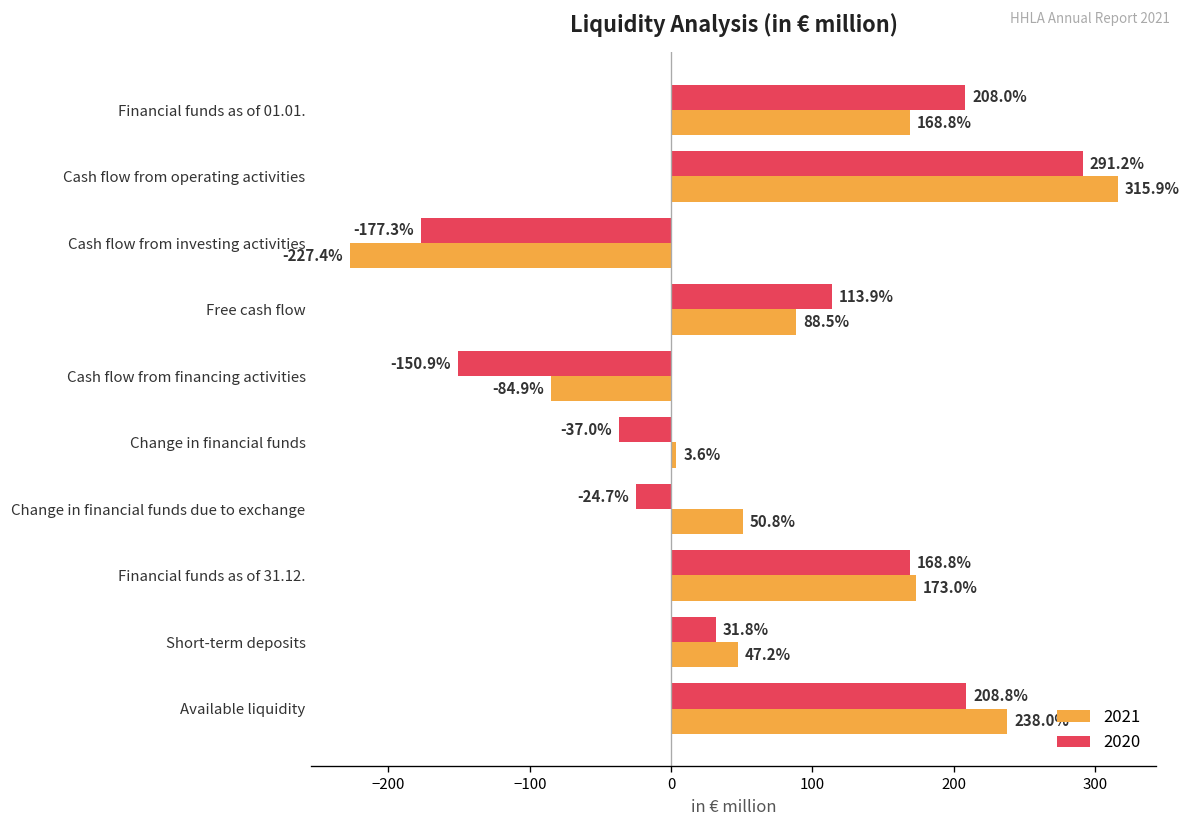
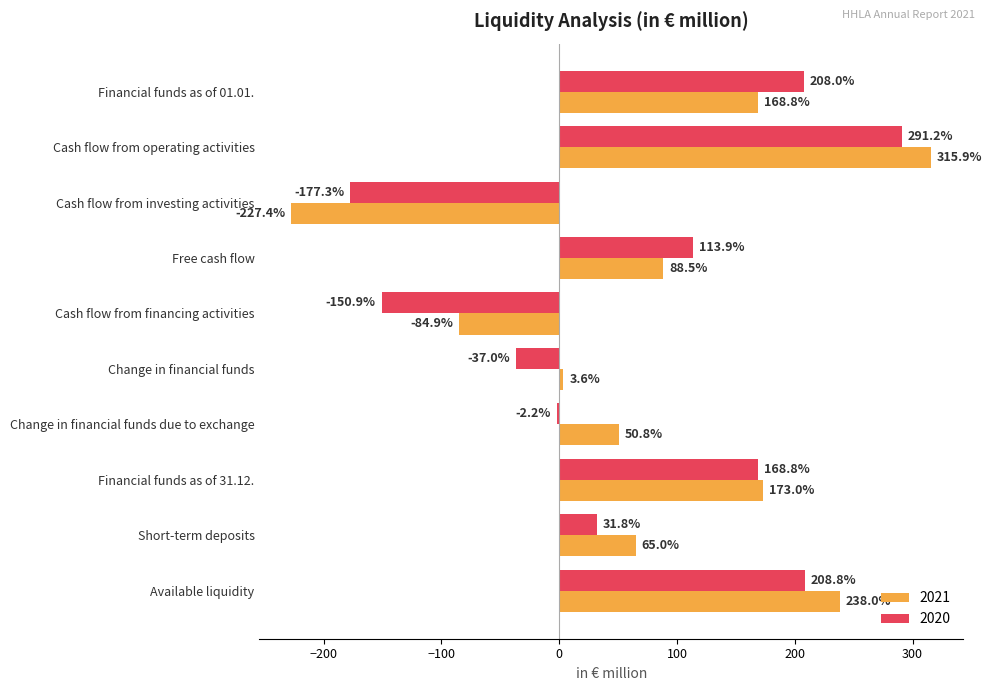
  {
    "2021": {
      "Financial funds as of 01.01.": "168.8%",
      "Cash flow from operating activities": "315.9%",
      "Cash flow from investing activities": "-227.4%",
      "Free cash flow": "88.5%",
      "Cash flow from financing activities": "-84.9%",
      "Change in financial funds": "3.6%",
      "Change in financial funds due to exchange": "50.8%",
      "Financial funds as of 31.12.": "173.0%",
-     "Short-term deposits": "47.2%",
+     "Short-term deposits": "65.0%",
      "Available liquidity": "238.0%"
    },
    "2020": {
      "Financial funds as of 01.01.": "208.0%",
      "Cash flow from operating activities": "291.2%",
      "Cash flow from investing activities": "-177.3%",
      "Free cash flow": "113.9%",
      "Cash flow from financing activities": "-150.9%",
      "Change in financial funds": "-37.0%",
-     "Change in financial funds due to exchange": "-24.7%",
+     "Change in financial funds due to exchange": "-2.2%",
      "Financial funds as of 31.12.": "168.8%",
      "Short-term deposits": "31.8%",
      "Available liquidity": "208.8%"
    }
  }
